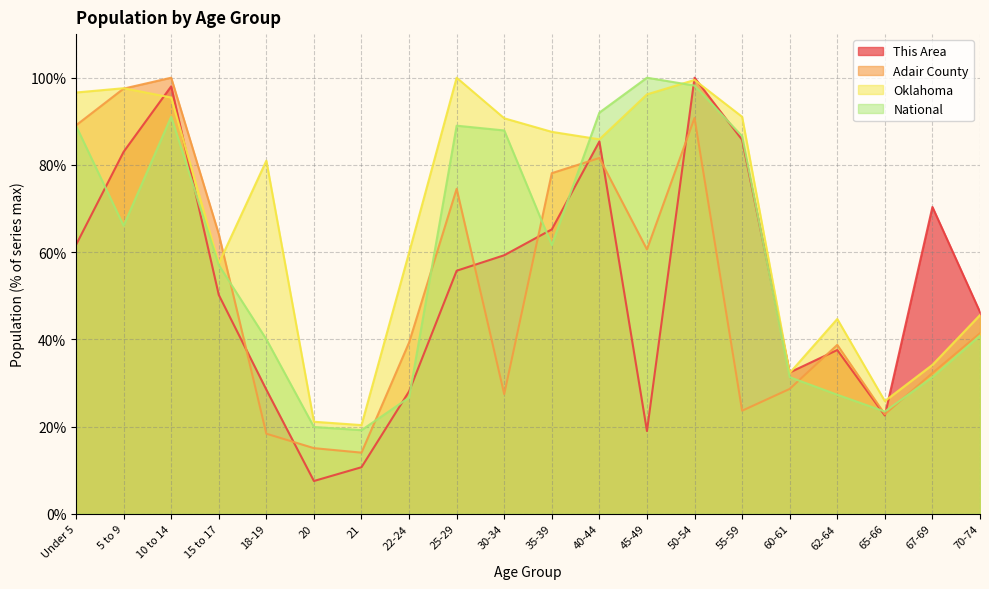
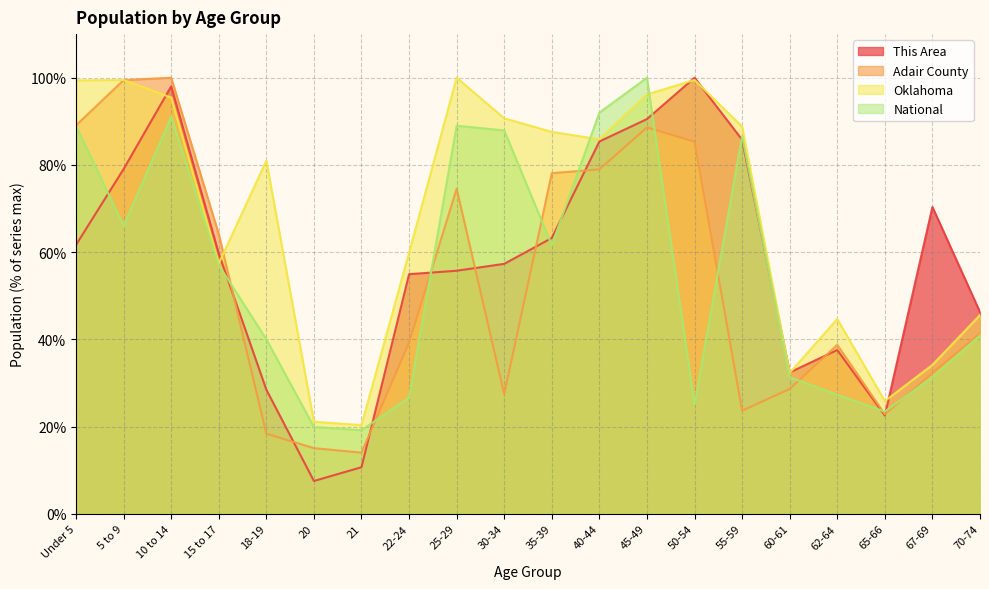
  {
    "This Area": {
      "Under 5": "62%",
-     "5 to 9": "83%",
+     "5 to 9": "79%",
      "10 to 14": "98%",
-     "15 to 17": "50%",
+     "15 to 17": "60%",
      "18-19": "28%",
      "20": "8%",
      "21": "11%",
-     "22-24": "28%",
+     "22-24": "55%",
      "25-29": "56%",
-     "30-34": "59%",
-     "35-39": "65%",
-     "45-49": "19%",
+     "30-34": "57%",
+     "35-39": "63%",
+     "45-49": "91%",
      "55-59": "86%",
      "62-64": "38%",
      "67-69": "70%",
      "70-74": "46%"
    },
    "Adair County": {
-     "5 to 9": "98%",
+     "5 to 9": "99%",
      "10 to 14": "100%",
      "15 to 17": "64%",
      "18-19": "18%",
      "20": "15%",
      "21": "14%",
      "22-24": "39%",
      "25-29": "75%",
      "30-34": "27%",
      "35-39": "78%",
-     "40-44": "82%",
-     "45-49": "61%",
-     "50-54": "91%",
+     "40-44": "79%",
+     "45-49": "89%",
+     "50-54": "85%",
      "55-59": "24%",
      "60-61": "29%",
      "62-64": "39%",
      "67-69": "32%"
    },
    "Oklahoma": {
-     "Under 5": "97%",
-     "5 to 9": "98%",
+     "Under 5": "99%",
+     "5 to 9": "99%",
      "10 to 14": "95%",
      "18-19": "81%",
      "20": "21%",
      "21": "20%",
      "22-24": "60%",
      "25-29": "100%",
      "30-34": "91%",
      "35-39": "88%",
      "45-49": "96%",
-     "55-59": "91%",
+     "55-59": "89%",
      "62-64": "45%",
      "65-66": "26%",
      "67-69": "34%",
      "70-74": "46%"
    },
    "National": {
      "5 to 9": "66%",
      "10 to 14": "91%",
      "18-19": "40%",
      "20": "20%",
      "21": "19%",
      "22-24": "27%",
      "25-29": "89%",
      "30-34": "88%",
      "35-39": "62%",
      "40-44": "92%",
      "45-49": "100%",
-     "50-54": "98%",
+     "50-54": "25%",
      "55-59": "87%",
      "60-61": "31%",
      "62-64": "27%",
      "65-66": "23%",
      "67-69": "31%"
    }
  }
